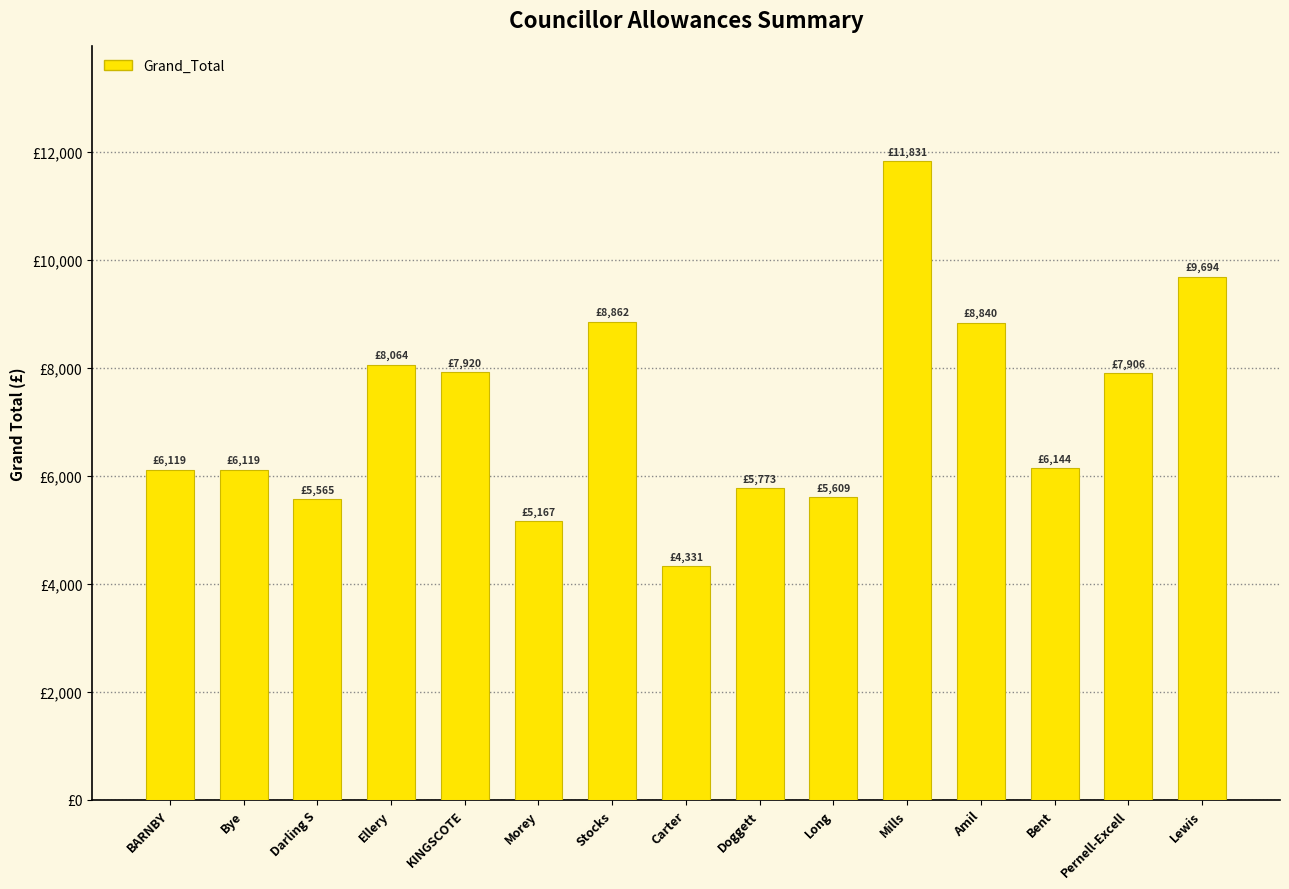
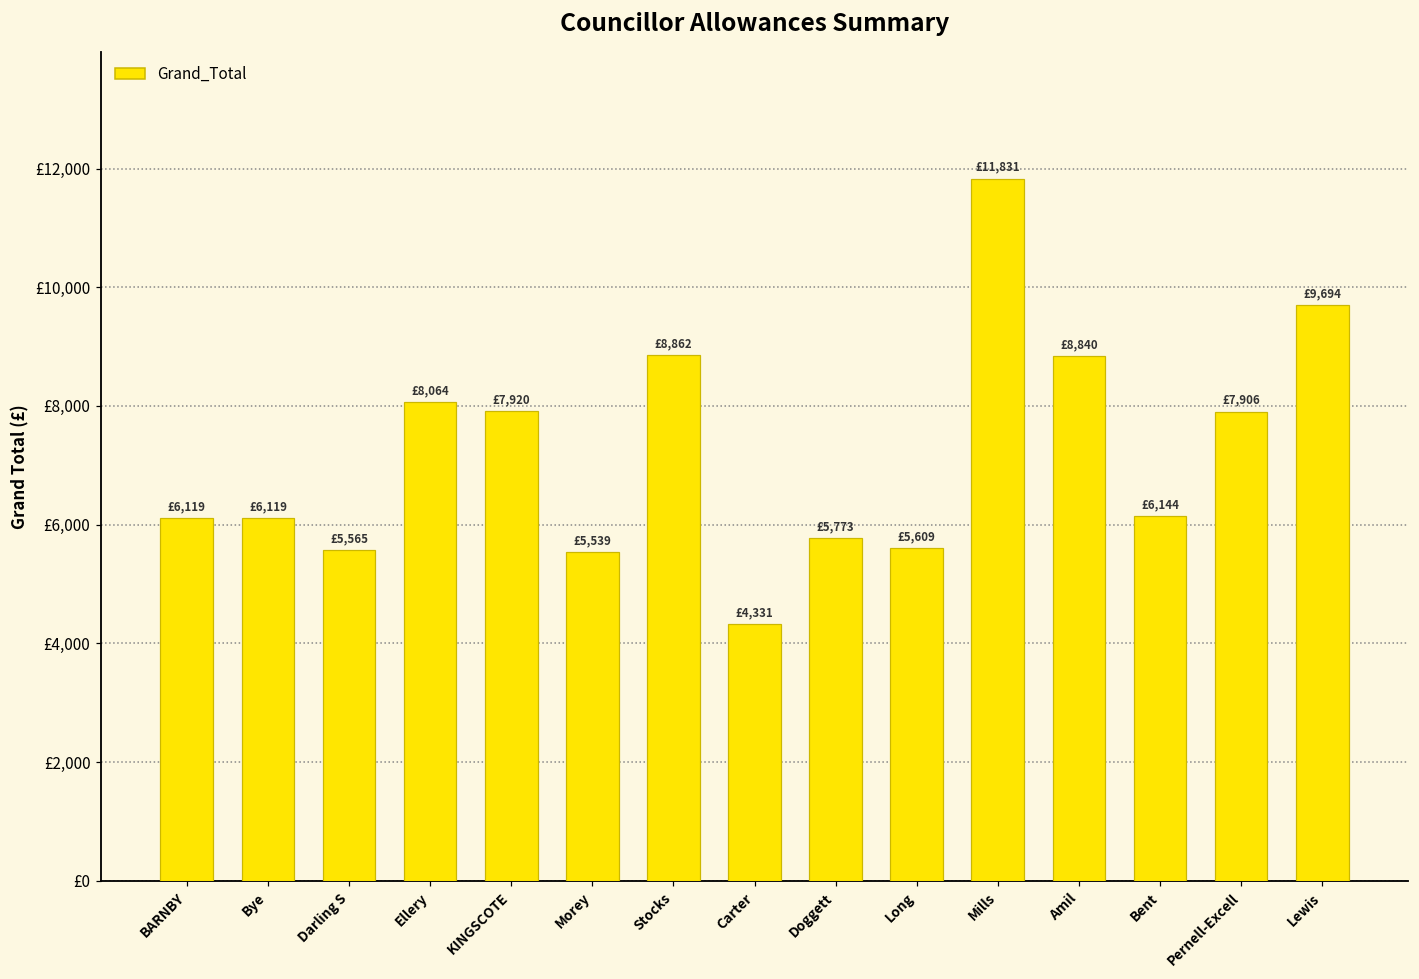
  {
    "BARNBY": "£6,119",
    "Bye": "£6,119",
    "Darling S": "£5,565",
    "Ellery": "£8,064",
    "KINGSCOTE": "£7,920",
-   "Morey": "£5,167",
+   "Morey": "£5,539",
    "Stocks": "£8,862",
    "Carter": "£4,331",
    "Doggett": "£5,773",
    "Long": "£5,609",
    "Mills": "£11,831",
    "Amil": "£8,840",
    "Bent": "£6,144",
    "Pernell-Excell": "£7,906",
    "Lewis": "£9,694"
  }
